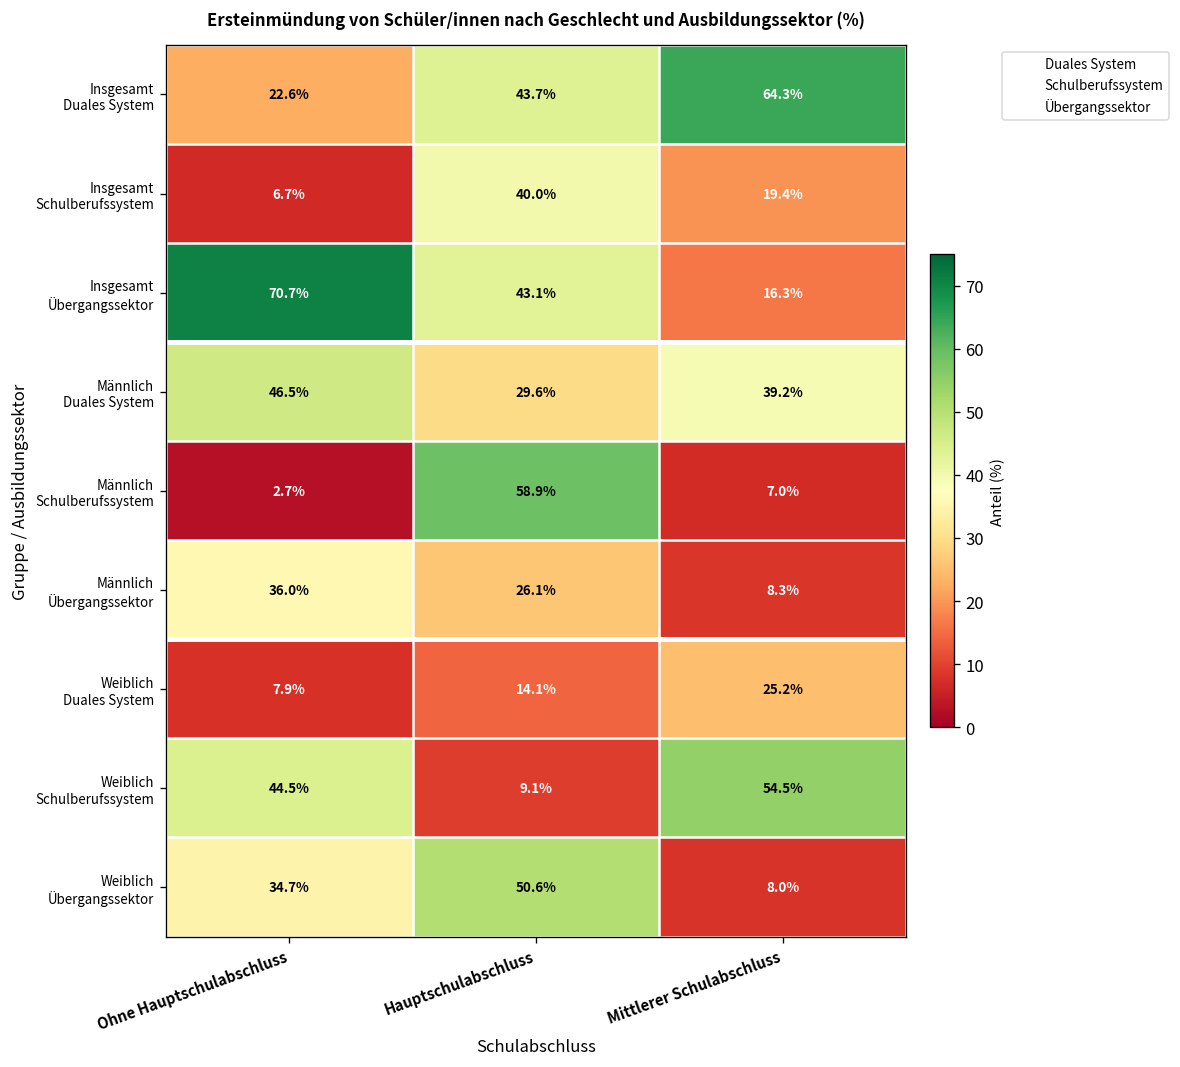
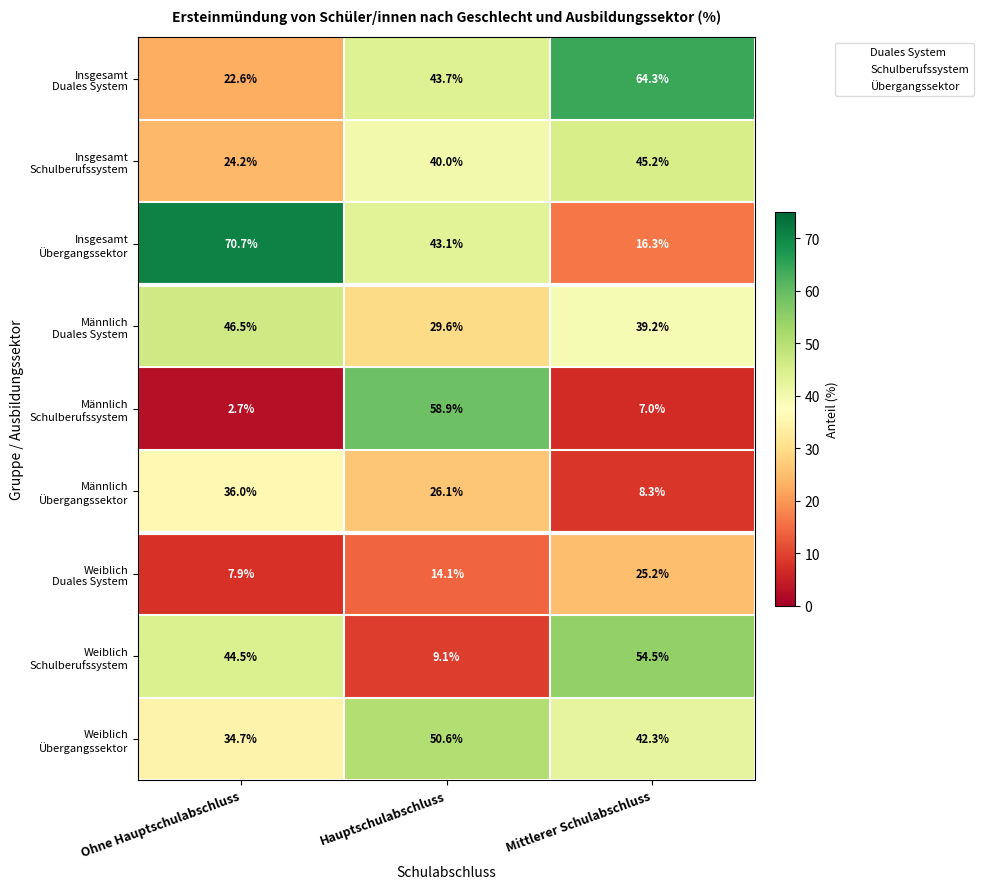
  {
    "Insgesamt Duales System": {
      "Ohne Hauptschulabschluss": "22.6%",
      "Hauptschulabschluss": "43.7%",
      "Mittlerer Schulabschluss": "64.3%"
    },
    "Insgesamt Schulberufssystem": {
-     "Ohne Hauptschulabschluss": "6.7%",
+     "Ohne Hauptschulabschluss": "24.2%",
      "Hauptschulabschluss": "40.0%",
-     "Mittlerer Schulabschluss": "19.4%"
+     "Mittlerer Schulabschluss": "45.2%"
    },
    "Insgesamt Übergangssektor": {
      "Ohne Hauptschulabschluss": "70.7%",
      "Hauptschulabschluss": "43.1%",
      "Mittlerer Schulabschluss": "16.3%"
    },
    "Männlich Duales System": {
      "Ohne Hauptschulabschluss": "46.5%",
      "Hauptschulabschluss": "29.6%",
      "Mittlerer Schulabschluss": "39.2%"
    },
    "Männlich Schulberufssystem": {
      "Ohne Hauptschulabschluss": "2.7%",
      "Hauptschulabschluss": "58.9%",
      "Mittlerer Schulabschluss": "7.0%"
    },
    "Männlich Übergangssektor": {
      "Ohne Hauptschulabschluss": "36.0%",
      "Hauptschulabschluss": "26.1%",
      "Mittlerer Schulabschluss": "8.3%"
    },
    "Weiblich Duales System": {
      "Ohne Hauptschulabschluss": "7.9%",
      "Hauptschulabschluss": "14.1%",
      "Mittlerer Schulabschluss": "25.2%"
    },
    "Weiblich Schulberufssystem": {
      "Ohne Hauptschulabschluss": "44.5%",
      "Hauptschulabschluss": "9.1%",
      "Mittlerer Schulabschluss": "54.5%"
    },
    "Weiblich Übergangssektor": {
      "Ohne Hauptschulabschluss": "34.7%",
      "Hauptschulabschluss": "50.6%",
-     "Mittlerer Schulabschluss": "8.0%"
+     "Mittlerer Schulabschluss": "42.3%"
    }
  }
